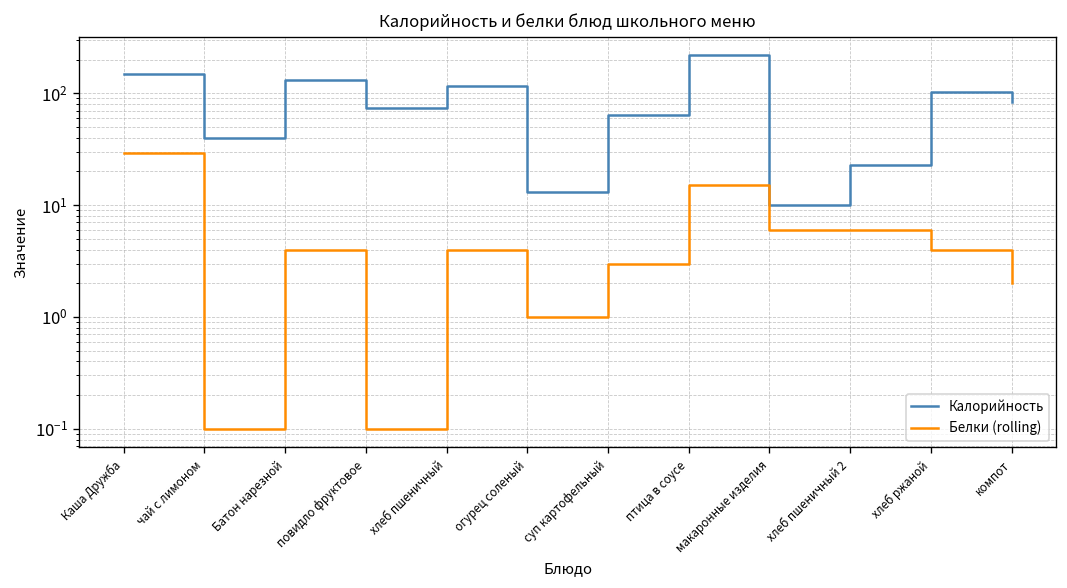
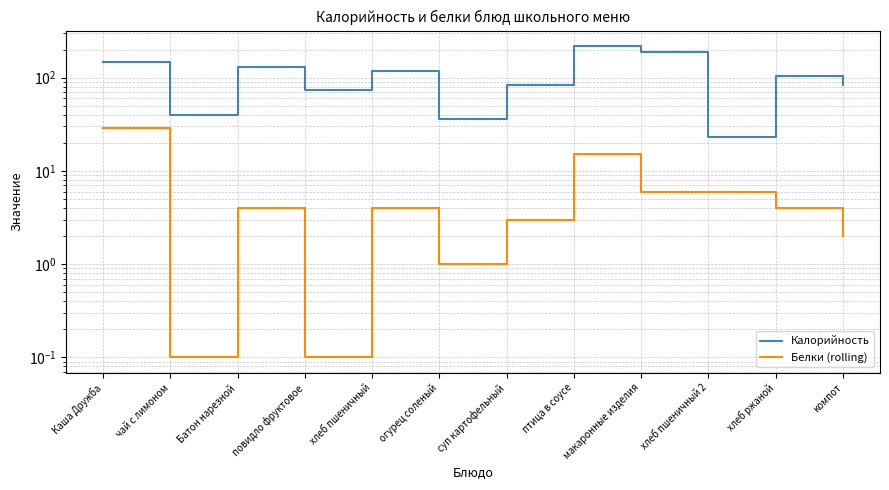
  {
    "Калорийность": {
      "Каша Дружба": 150,
      "чай с лимоном": 40,
      "Батон нарезной": 130,
      "повидло фруктовое": 70,
      "хлеб пшеничный": 120,
-     "огурец соленый": 13,
-     "суп картофельный": 60,
+     "огурец соленый": 36,
+     "суп картофельный": 80,
      "птица в соусе": 220,
-     "макаронные изделия": 10,
+     "макаронные изделия": 190,
      "хлеб пшеничный 2": 23,
      "хлеб ржаной": 100,
      "компот": 80
    },
    "Белки (rolling)": {
      "Каша Дружба": 29,
      "чай с лимоном": 0.10,
      "Батон нарезной": 4,
      "повидло фруктовое": 0.10,
      "хлеб пшеничный": 4,
      "огурец соленый": 1,
      "суп картофельный": 3,
      "птица в соусе": 15,
      "макаронные изделия": 6,
      "хлеб пшеничный 2": 6,
      "хлеб ржаной": 4,
      "компот": 2
    }
  }
